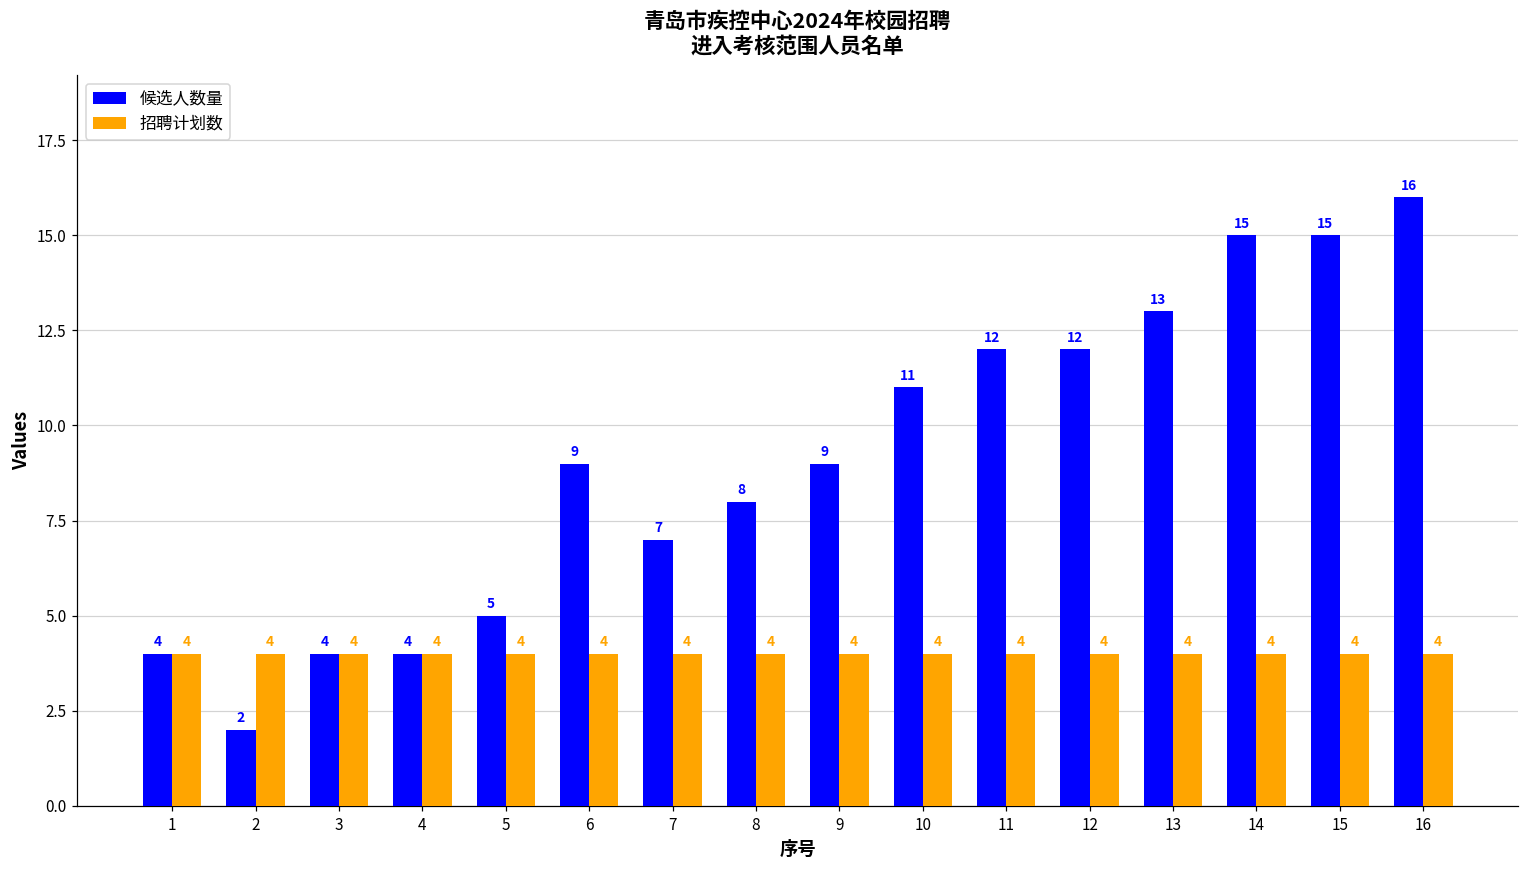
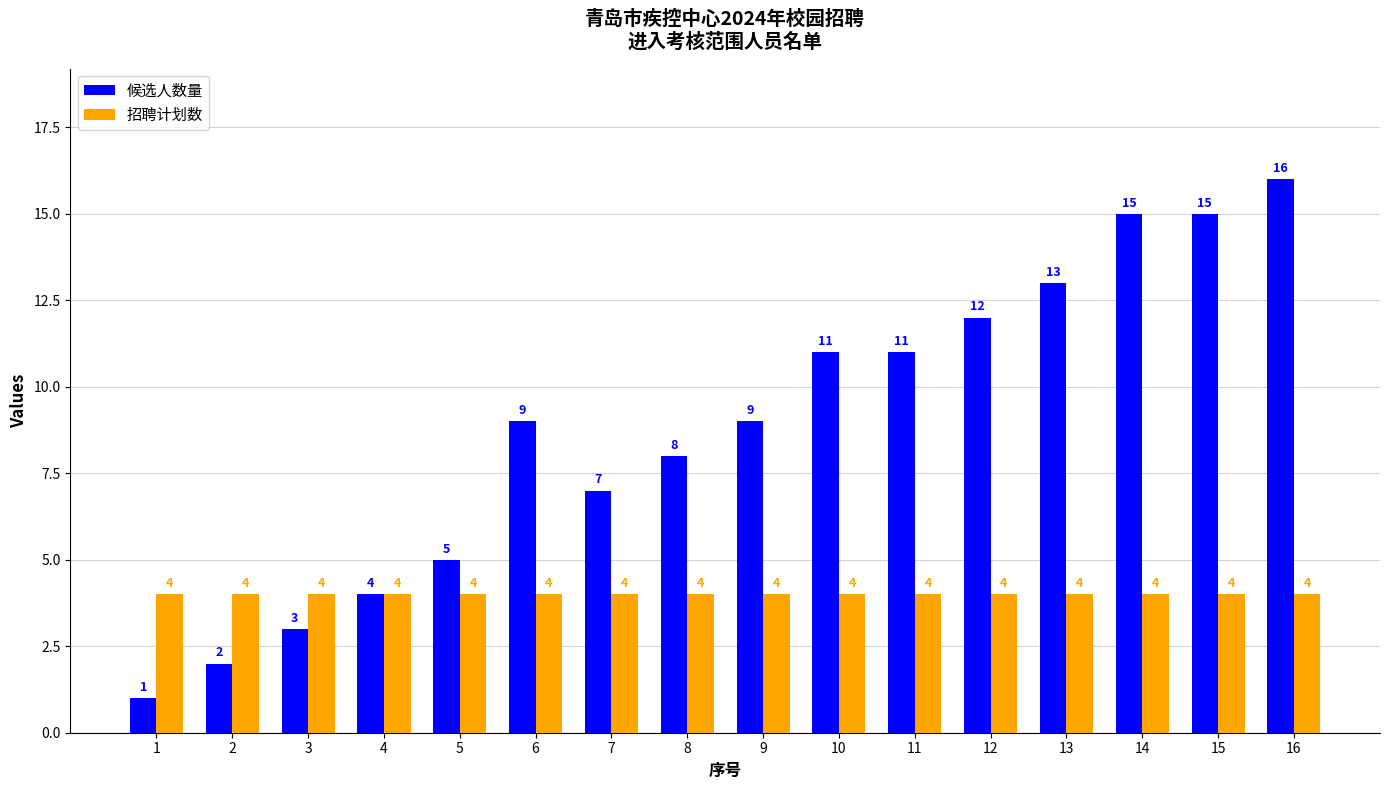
  {
    "候选人数量": {
-     "1": 4,
+     "1": 1,
      "2": 2,
-     "3": 4,
+     "3": 3,
      "4": 4,
      "5": 5,
      "6": 9,
      "7": 7,
      "8": 8,
      "9": 9,
      "10": 11,
-     "11": 12,
+     "11": 11,
      "12": 12,
      "13": 13,
      "14": 15,
      "15": 15,
      "16": 16
    },
    "招聘计划数": {
      "1": 4,
      "2": 4,
      "3": 4,
      "4": 4,
      "5": 4,
      "6": 4,
      "7": 4,
      "8": 4,
      "9": 4,
      "10": 4,
      "11": 4,
      "12": 4,
      "13": 4,
      "14": 4,
      "15": 4,
      "16": 4
    }
  }
